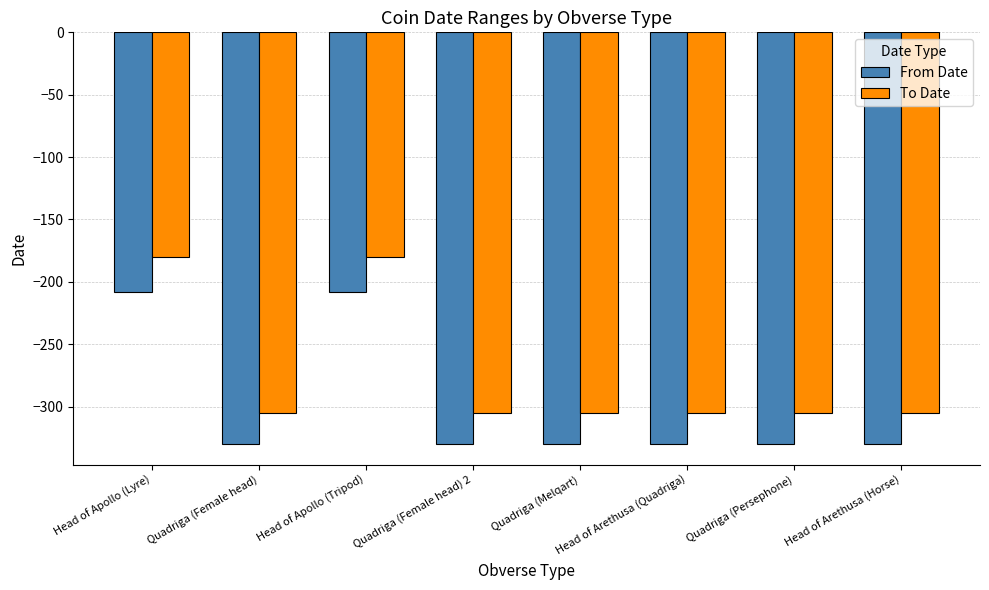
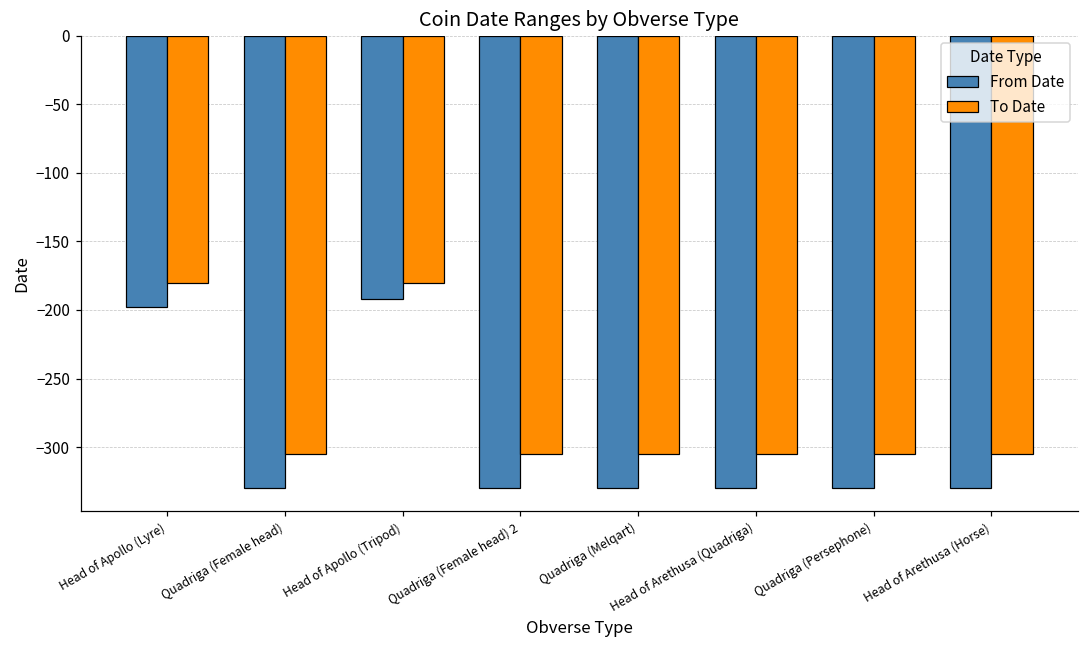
  {
    "From Date": {
-     "Head of Apollo (Lyre)": -208,
+     "Head of Apollo (Lyre)": -198,
      "Quadriga (Female head)": -330,
-     "Head of Apollo (Tripod)": -208,
+     "Head of Apollo (Tripod)": -192,
      "Quadriga (Female head) 2": -330,
      "Quadriga (Melqart)": -330,
      "Head of Arethusa (Quadriga)": -330,
      "Quadriga (Persephone)": -330,
      "Head of Arethusa (Horse)": -330
    },
    "To Date": {
      "Head of Apollo (Lyre)": -180,
      "Quadriga (Female head)": -305,
      "Head of Apollo (Tripod)": -180,
      "Quadriga (Female head) 2": -305,
      "Quadriga (Melqart)": -305,
      "Head of Arethusa (Quadriga)": -305,
      "Quadriga (Persephone)": -305,
      "Head of Arethusa (Horse)": -305
    }
  }
